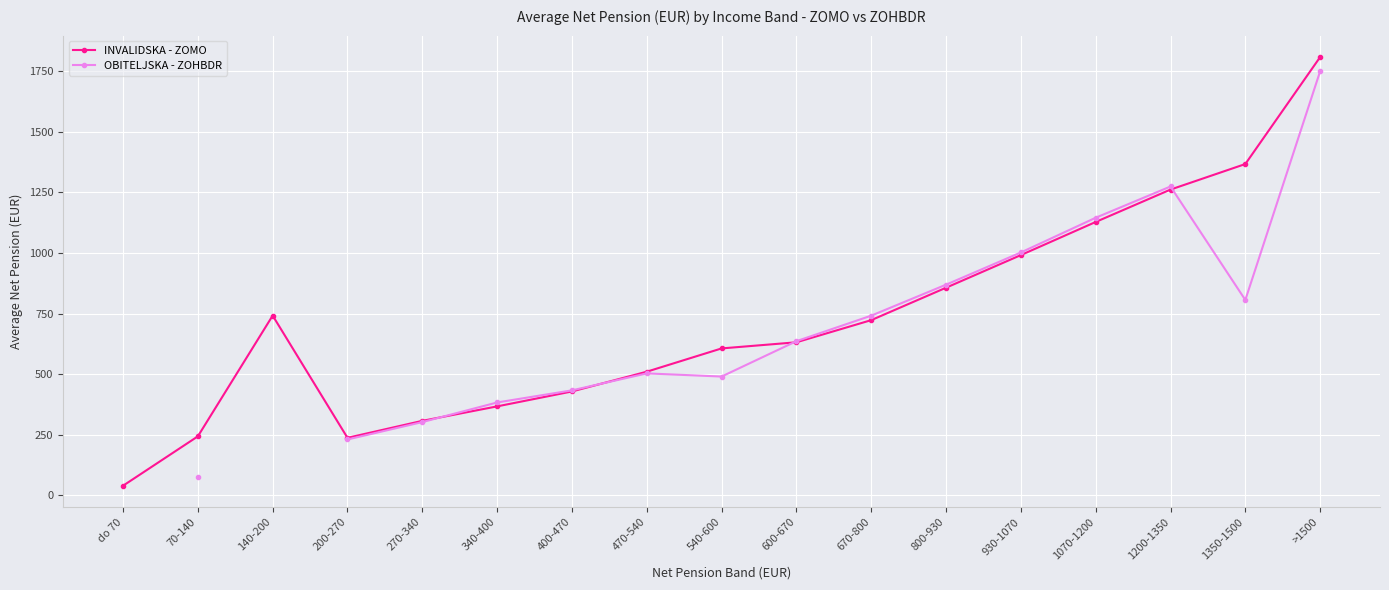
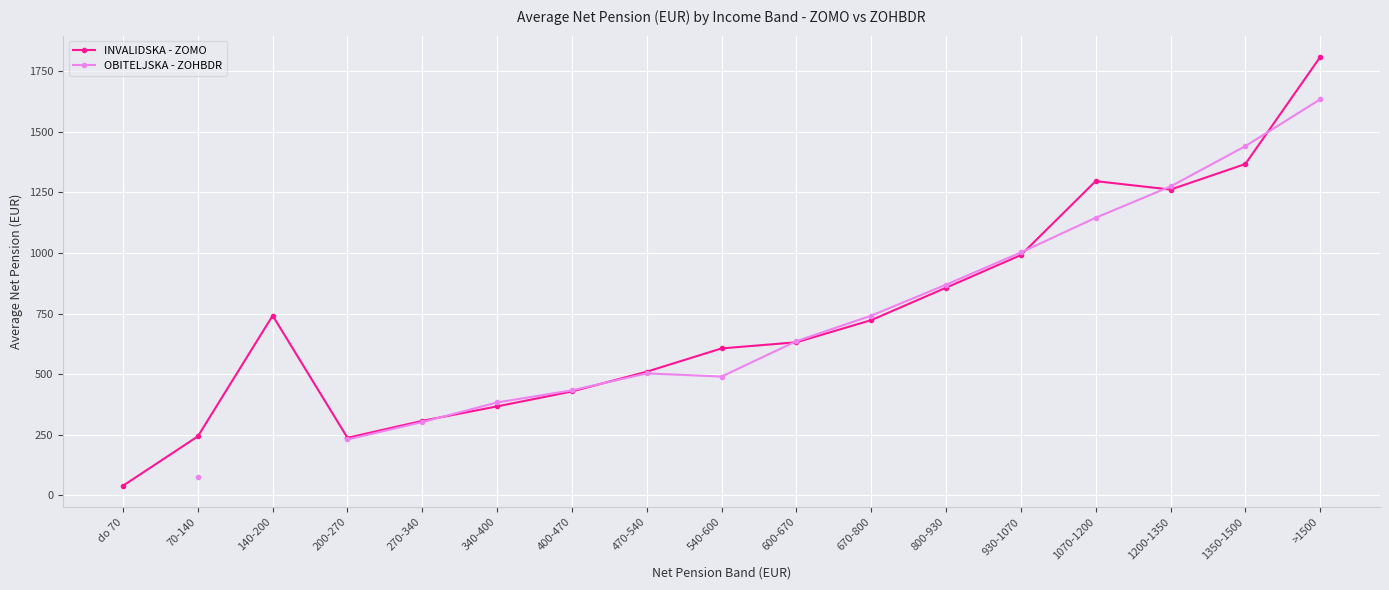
  {
    "INVALIDSKA - ZOMO": {
      "do 70": 40,
      "70-140": 240,
      "140-200": 740,
      "340-400": 370,
      "540-600": 610,
      "670-800": 720,
      "800-930": 860,
      "930-1070": 990,
-     "1070-1200": 1130,
+     "1070-1200": 1300,
      "1200-1350": 1260,
      "1350-1500": 1370,
      ">1500": 1810
    },
    "OBITELJSKA - ZOHBDR": {
      "70-140": 70,
      "340-400": 380,
      "540-600": 490,
      "670-800": 740,
      "800-930": 870,
      "930-1070": 1000,
      "1070-1200": 1150,
      "1200-1350": 1270,
-     "1350-1500": 810,
-     ">1500": 1750
+     "1350-1500": 1440,
+     ">1500": 1630
    }
  }
